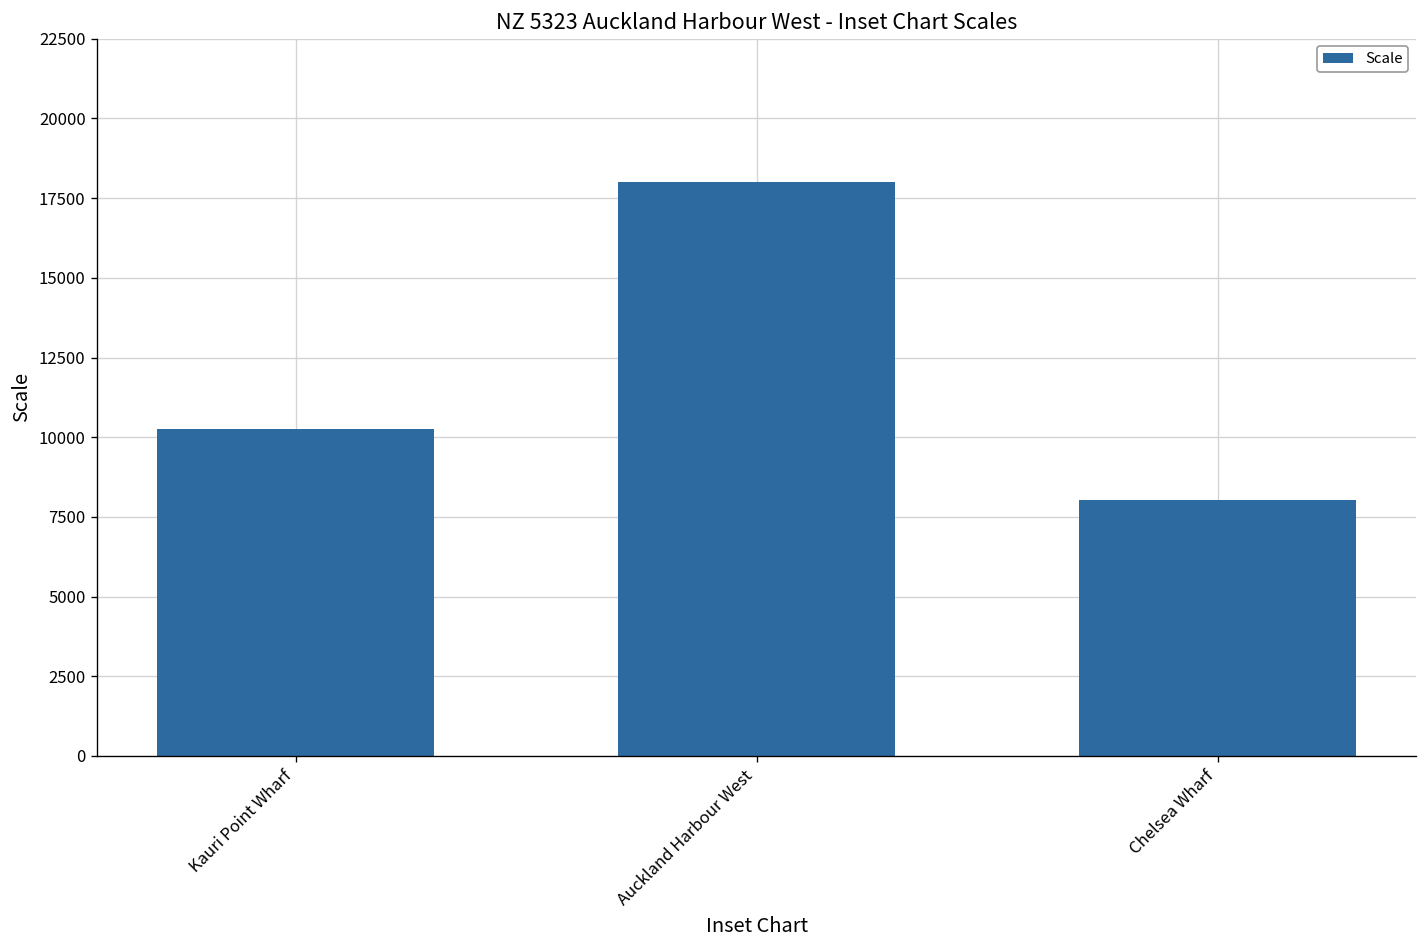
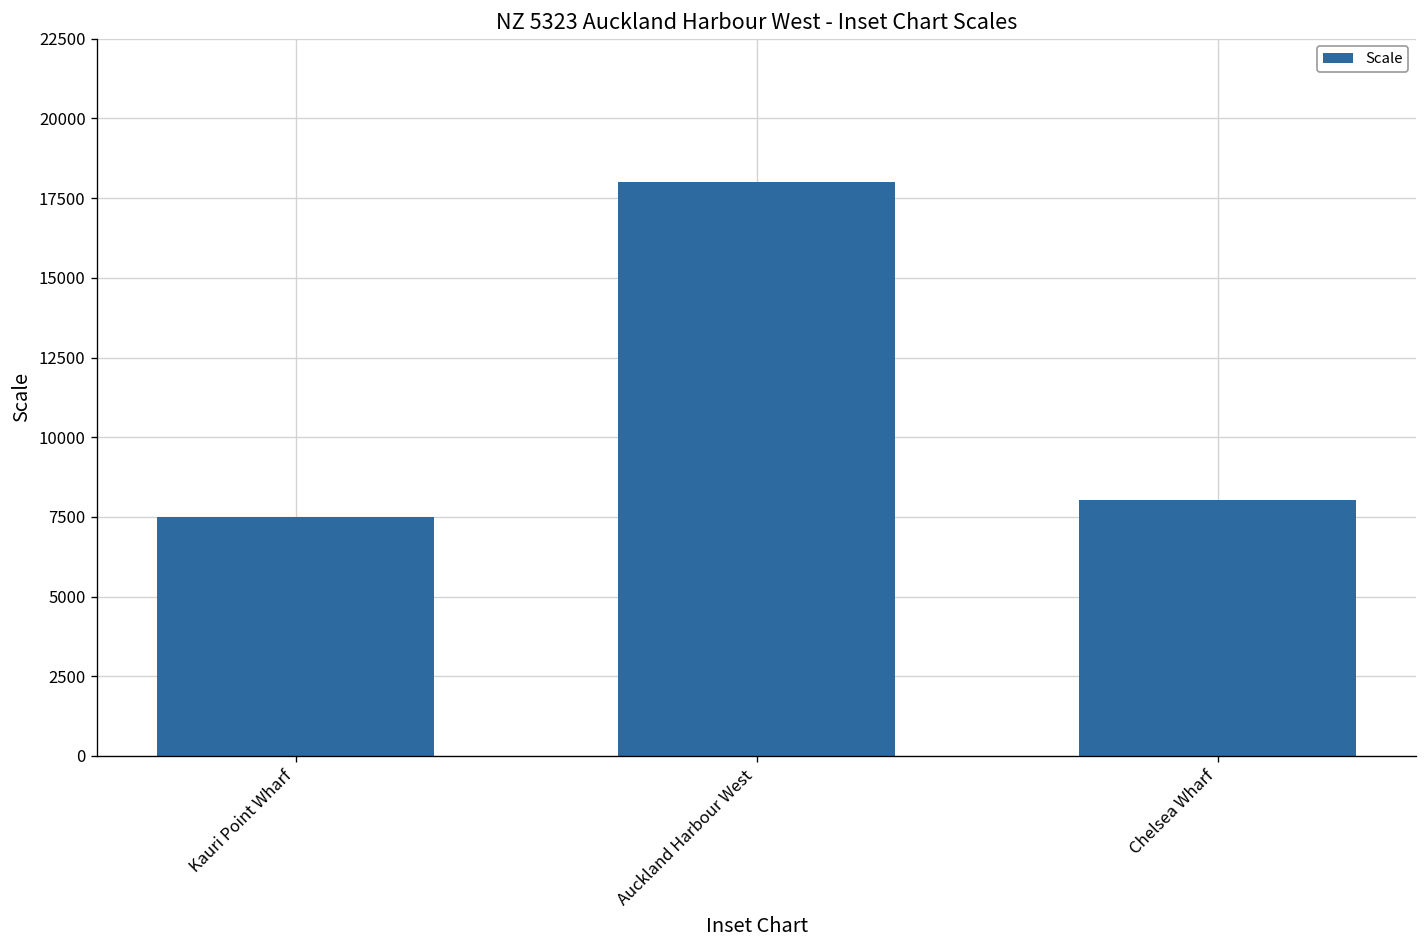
  {
-   "Kauri Point Wharf": 10300,
+   "Kauri Point Wharf": 7500,
    "Auckland Harbour West": 18000,
    "Chelsea Wharf": 8000
  }
